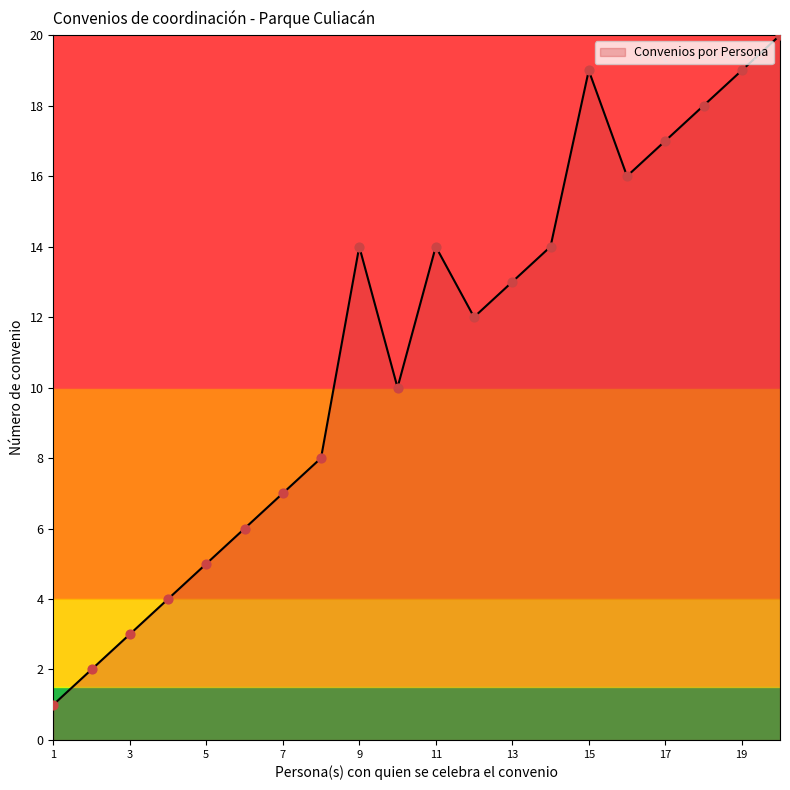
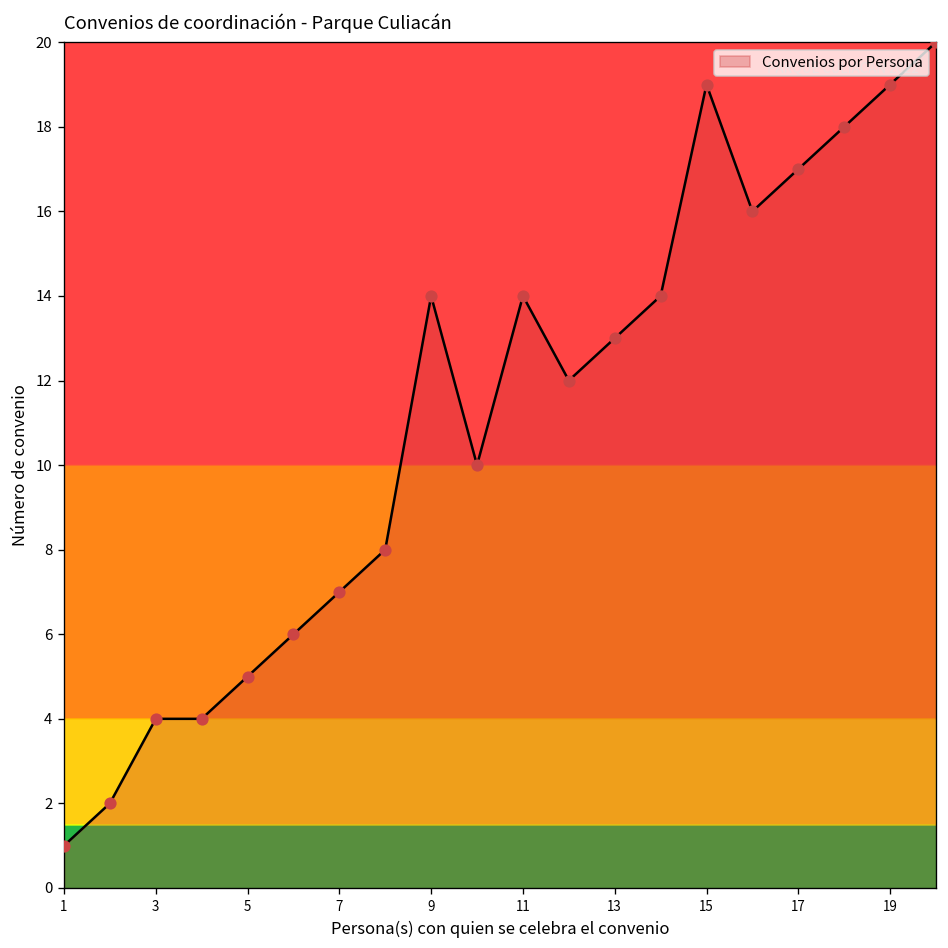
  {
    "1": 1,
-   "3": 3,
+   "3": 4,
    "5": 5,
    "7": 7,
    "9": 14,
    "11": 14,
    "13": 13,
    "15": 19,
    "17": 17
  }
